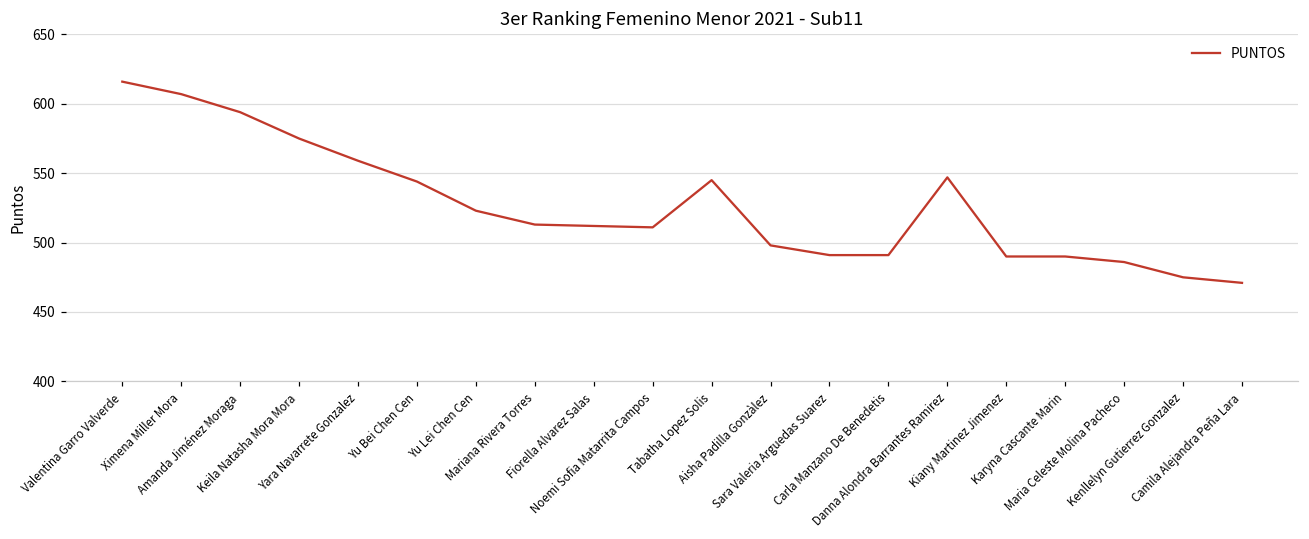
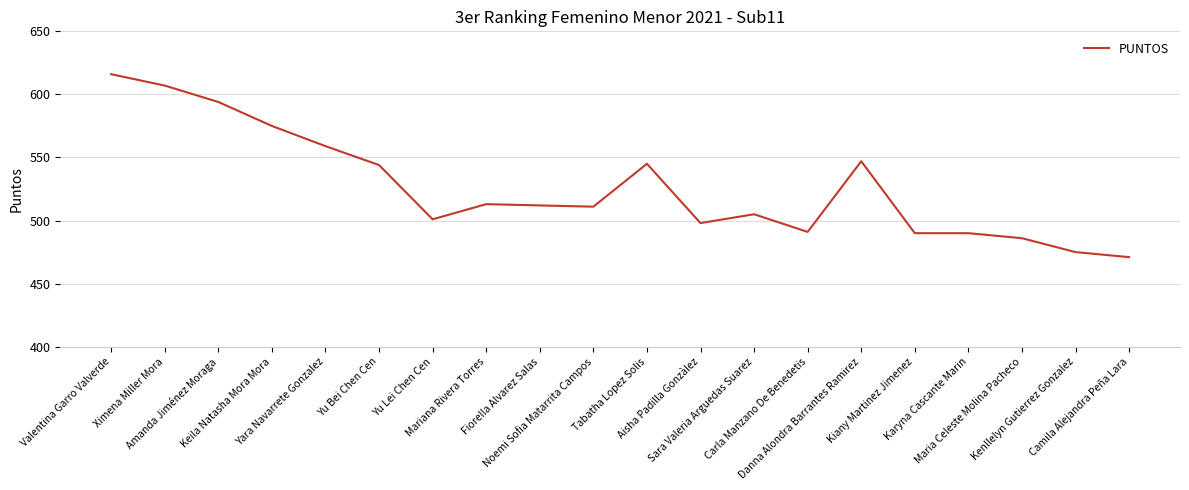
  {
    "Valentina Garro Valverde": 616,
    "Ximena Miller Mora": 607,
    "Amanda Jiménez Moraga": 594,
    "Keila Natasha Mora Mora": 575,
    "Yara Navarrete Gonzalez": 559,
    "Yu Bei Chen Cen": 544,
-   "Yu Lei Chen Cen": 523,
+   "Yu Lei Chen Cen": 501,
    "Mariana Rivera Torres": 513,
    "Fiorella Alvarez Salas": 512,
    "Noemi Sofia Matarrita Campos": 511,
    "Tabatha Lopez Solis": 545,
    "Aisha Padilla Gonzàlez": 498,
-   "Sara Valeria Arguedas Suarez": 491,
+   "Sara Valeria Arguedas Suarez": 505,
    "Carla Manzano De Benedetis": 491,
    "Danna Alondra Barrantes Ramirez": 547,
    "Kiany Martinez Jimenez": 490,
    "Karyna Cascante Marin": 490,
    "Maria Celeste Molina Pacheco": 486,
    "Kenllelyn Gutierrez Gonzalez": 475,
    "Camila Alejandra Peña Lara": 471
  }
